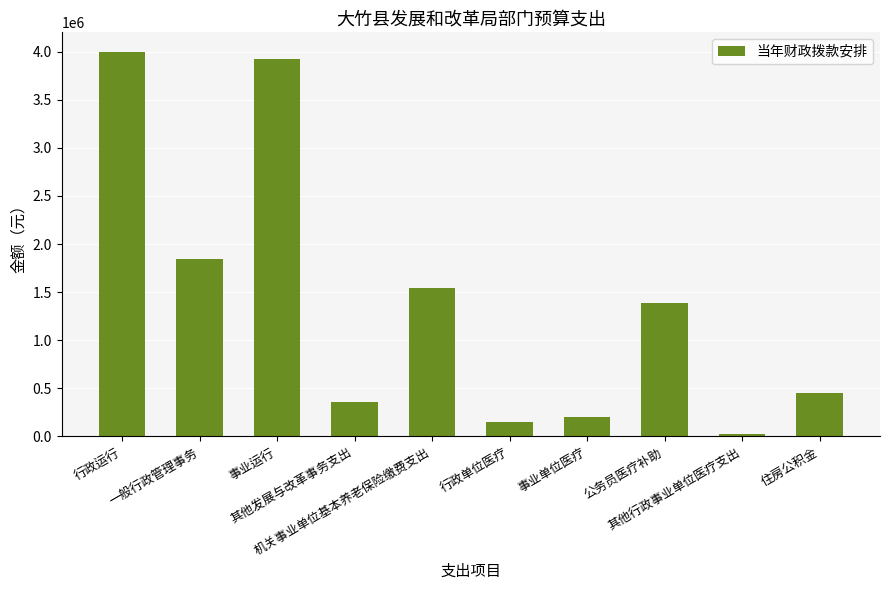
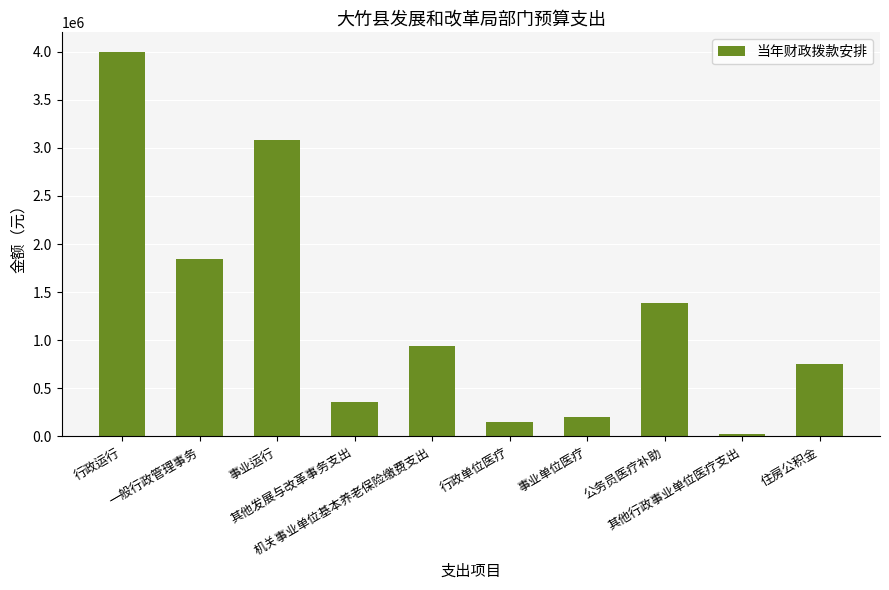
  {
    "行政运行": 4000000,
    "一般行政管理事务": 1800000,
-   "事业运行": 3900000,
+   "事业运行": 3100000,
    "其他发展与改革事务支出": 400000,
-   "机关事业单位基本养老保险缴费支出": 1500000,
+   "机关事业单位基本养老保险缴费支出": 900000,
    "行政单位医疗": 200000,
    "事业单位医疗": 200000,
    "公务员医疗补助": 1400000,
-   "住房公积金": 400000
+   "住房公积金": 700000
  }
